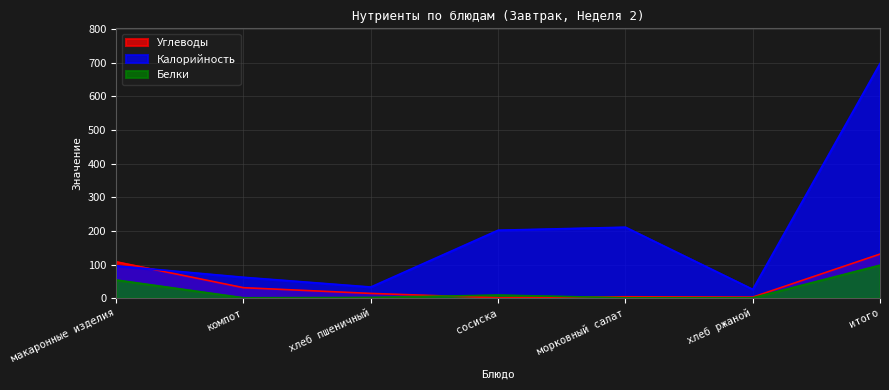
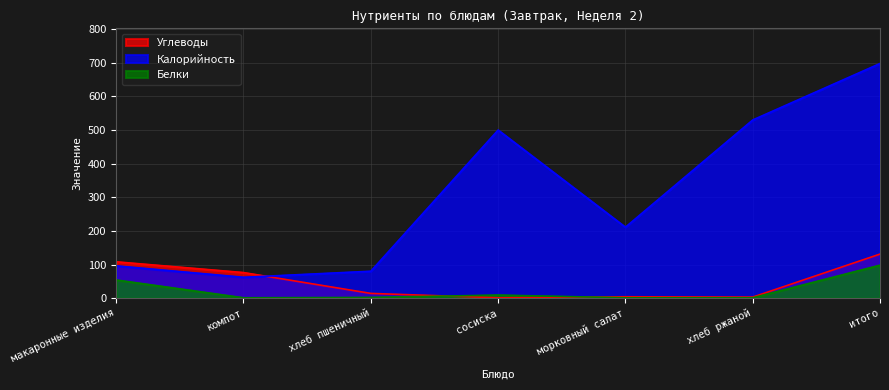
  {
    "Углеводы": {
      "макаронные изделия": 110,
-     "компот": 30,
+     "компот": 80,
      "хлеб пшеничный": 10,
      "сосиска": 0,
      "итого": 130
    },
    "Калорийность": {
      "макаронные изделия": 100,
      "компот": 60,
-     "хлеб пшеничный": 30,
-     "сосиска": 200,
+     "хлеб пшеничный": 80,
+     "сосиска": 500,
      "морковный салат": 210,
-     "хлеб ржаной": 30,
+     "хлеб ржаной": 530,
      "итого": 700
    },
    "Белки": {
      "макаронные изделия": 50,
      "компот": 0,
      "хлеб пшеничный": 0,
      "сосиска": 10,
      "итого": 100
    }
  }
